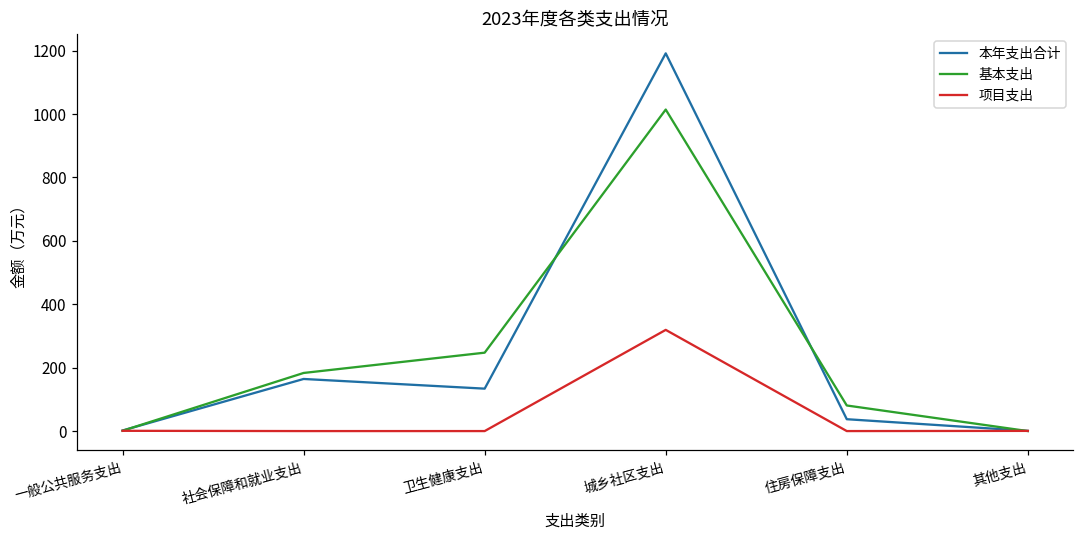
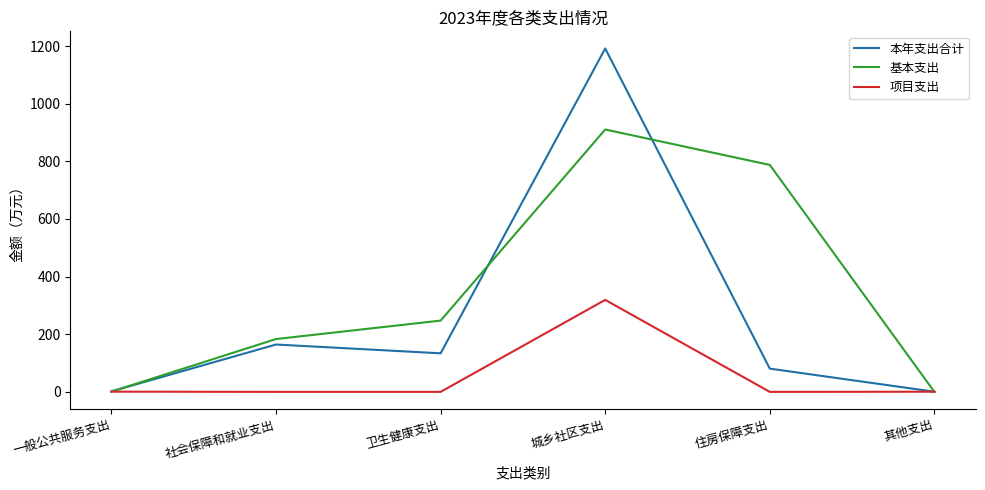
  {
    "本年支出合计": {
      "社会保障和就业支出": 160,
      "卫生健康支出": 130,
      "城乡社区支出": 1190,
-     "住房保障支出": 40
+     "住房保障支出": 80
    },
    "基本支出": {
      "社会保障和就业支出": 180,
      "卫生健康支出": 250,
-     "城乡社区支出": 1010,
-     "住房保障支出": 80
+     "城乡社区支出": 910,
+     "住房保障支出": 790
    },
    "项目支出": {
      "社会保障和就业支出": 0,
      "卫生健康支出": 0,
      "城乡社区支出": 320,
      "住房保障支出": 0
    }
  }
